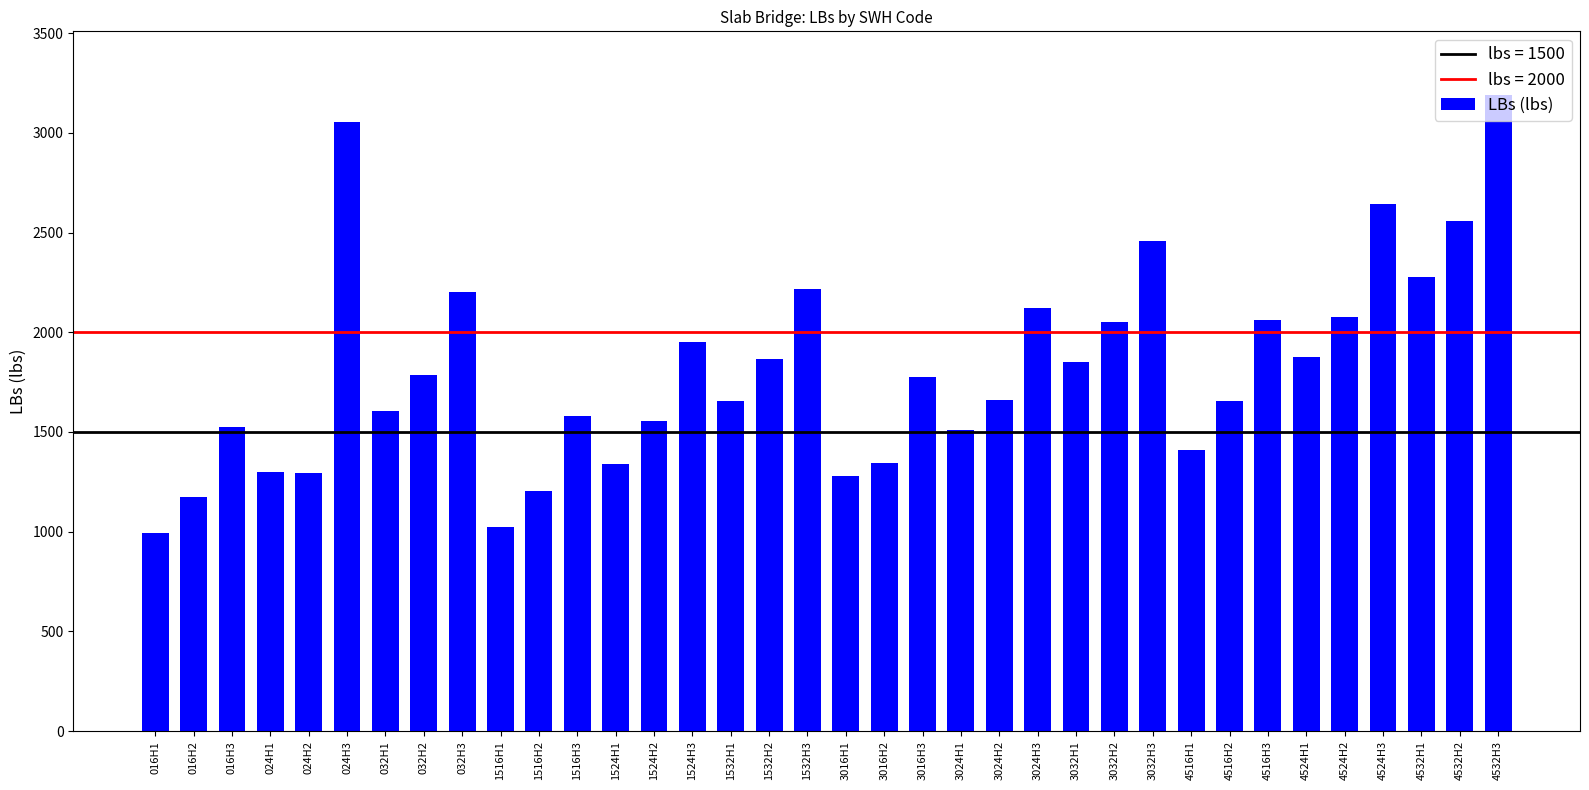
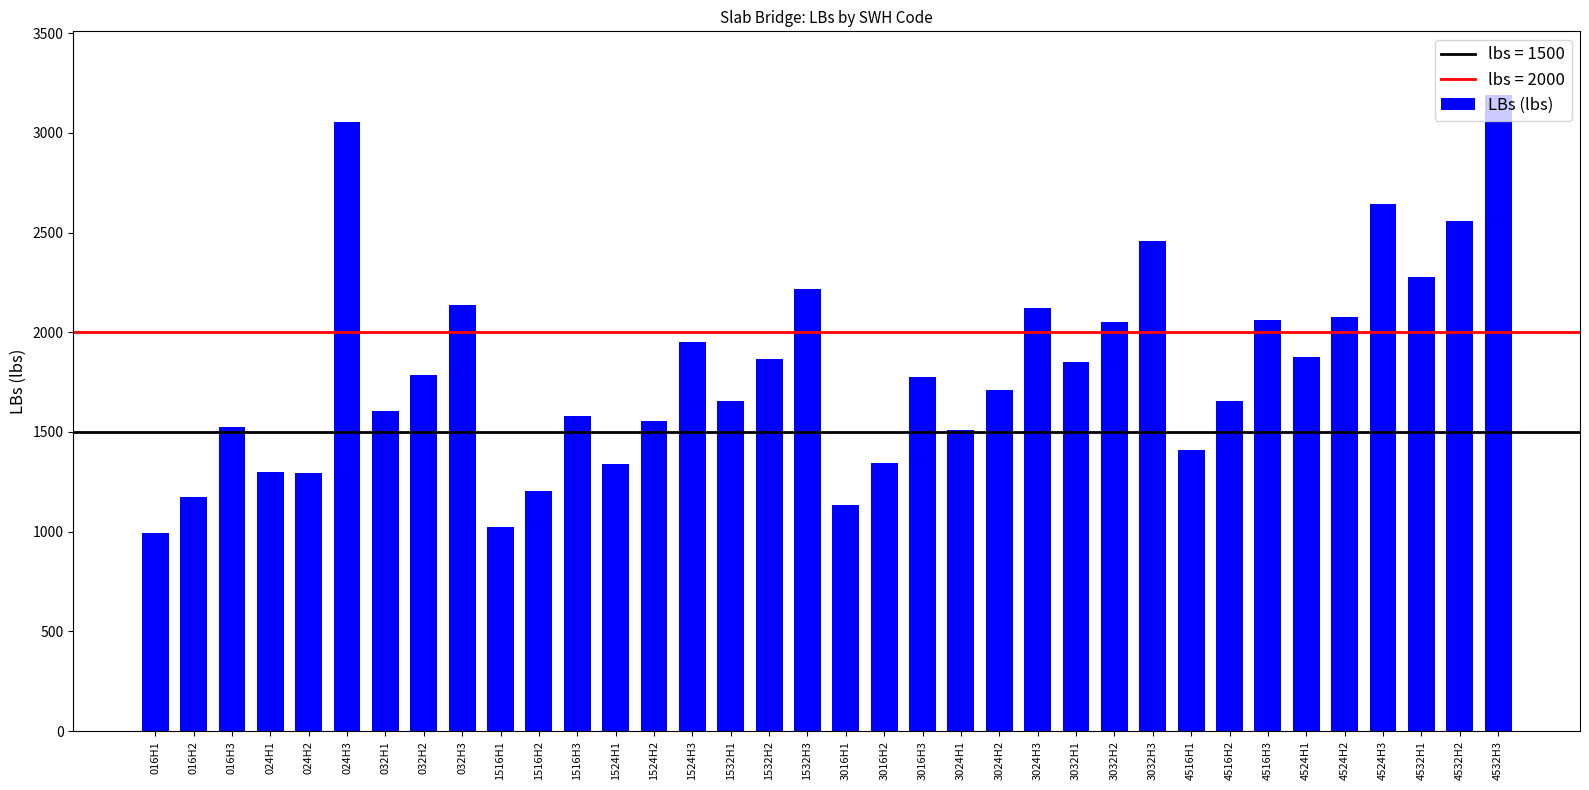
  {
    "016H1": 990,
    "016H2": 1180,
    "016H3": 1530,
    "024H1": 1300,
    "024H2": 1300,
    "024H3": 3050,
    "032H1": 1600,
    "032H2": 1790,
-   "032H3": 2200,
+   "032H3": 2140,
    "1516H1": 1020,
    "1516H2": 1200,
    "1516H3": 1580,
    "1524H1": 1340,
    "1524H2": 1550,
    "1524H3": 1950,
    "1532H1": 1650,
    "1532H2": 1870,
    "1532H3": 2220,
-   "3016H1": 1280,
+   "3016H1": 1130,
    "3016H2": 1350,
    "3016H3": 1780,
    "3024H1": 1510,
-   "3024H2": 1660,
+   "3024H2": 1710,
    "3024H3": 2120,
    "3032H1": 1850,
    "3032H2": 2050,
    "3032H3": 2460,
    "4516H1": 1410,
    "4516H2": 1660,
    "4516H3": 2060,
    "4524H1": 1880,
    "4524H2": 2080,
    "4524H3": 2640,
    "4532H1": 2280,
    "4532H2": 2560
  }
